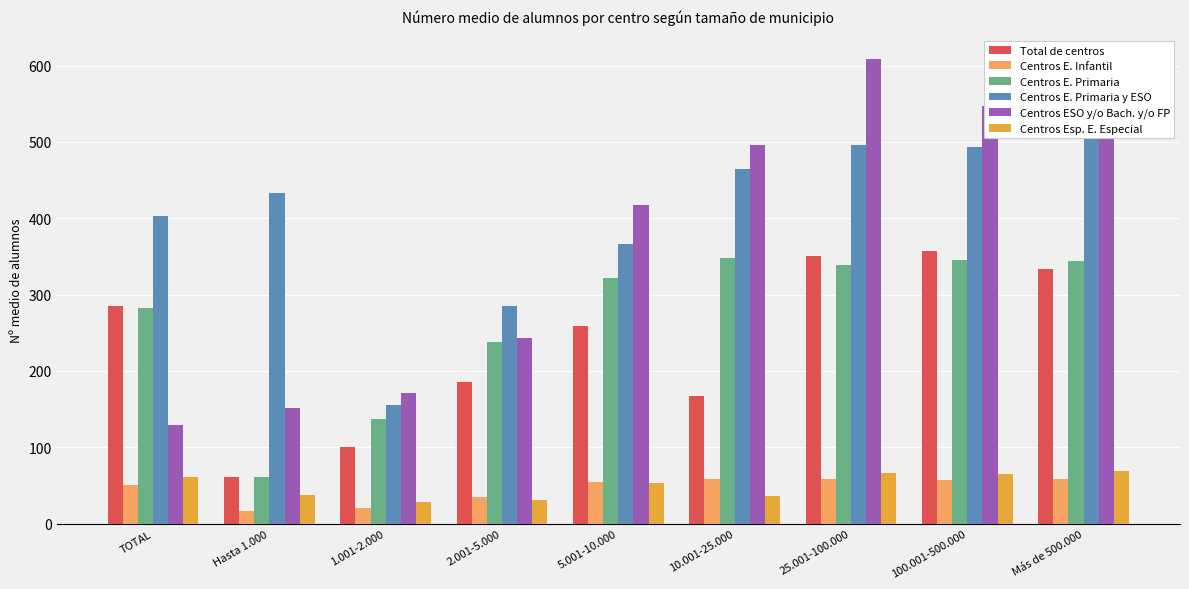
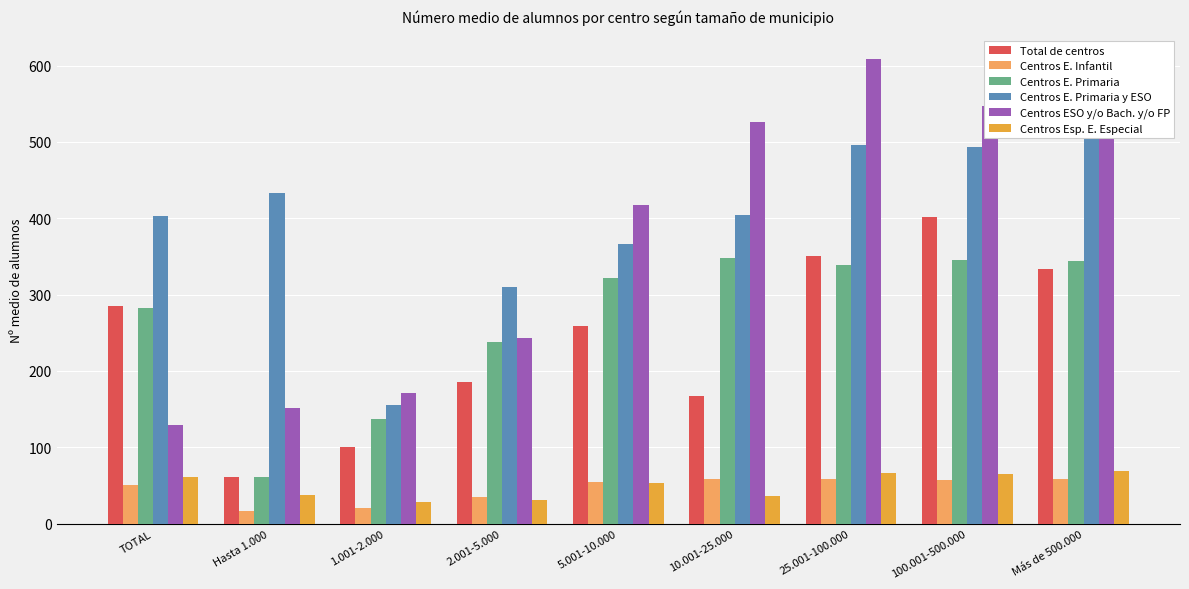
  {
    "Total de centros": {
      "TOTAL": 290,
      "Hasta 1.000": 60,
      "1.001-2.000": 100,
      "2.001-5.000": 190,
      "5.001-10.000": 260,
      "10.001-25.000": 170,
      "25.001-100.000": 350,
-     "100.001-500.000": 360,
+     "100.001-500.000": 400,
      "Más de 500.000": 330
    },
    "Centros E. Primaria": {
      "TOTAL": 280,
      "Hasta 1.000": 60,
      "1.001-2.000": 140,
      "2.001-5.000": 240,
      "5.001-10.000": 320,
      "10.001-25.000": 350,
      "25.001-100.000": 340,
      "100.001-500.000": 350,
      "Más de 500.000": 340
    },
    "Centros E. Primaria y ESO": {
      "TOTAL": 400,
      "Hasta 1.000": 430,
      "1.001-2.000": 160,
-     "2.001-5.000": 280,
+     "2.001-5.000": 310,
      "5.001-10.000": 370,
-     "10.001-25.000": 460,
+     "10.001-25.000": 400,
      "25.001-100.000": 500,
      "100.001-500.000": 490
    },
    "Centros ESO y/o Bach. y/o FP": {
      "TOTAL": 130,
      "Hasta 1.000": 150,
      "1.001-2.000": 170,
      "2.001-5.000": 240,
      "5.001-10.000": 420,
-     "10.001-25.000": 500,
+     "10.001-25.000": 530,
      "25.001-100.000": 610
    }
  }
